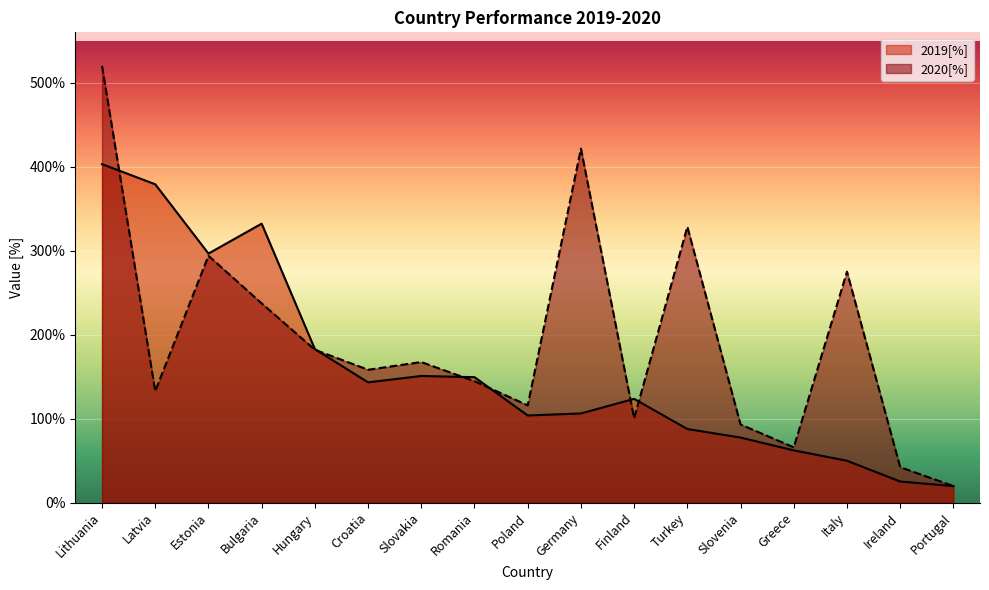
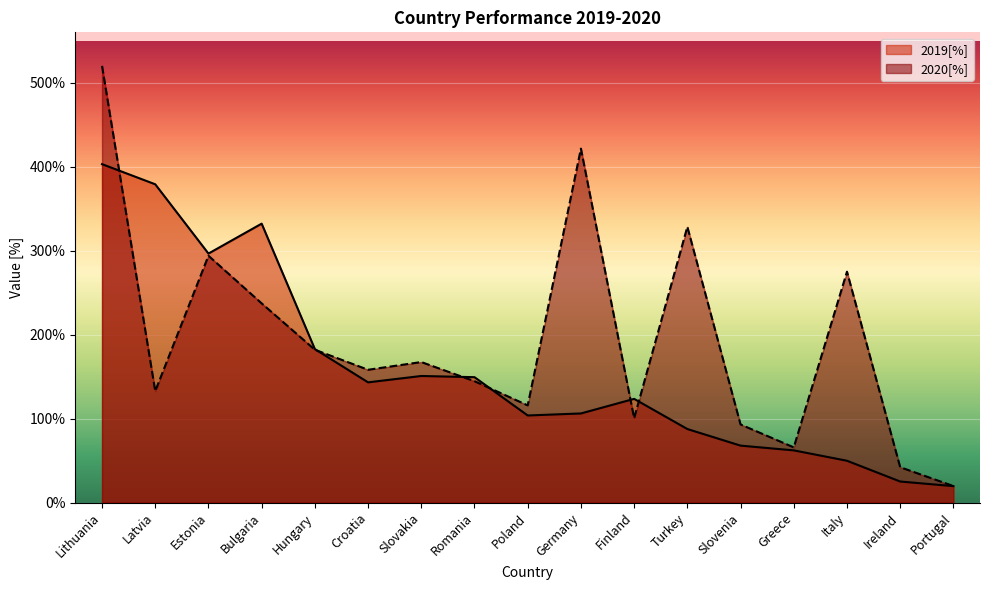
  {
    "2019[%]": {
      "Lithuania": "400%",
      "Latvia": "380%",
      "Bulgaria": "330%",
      "Croatia": "140%",
      "Slovakia": "150%",
      "Romania": "150%",
      "Poland": "100%",
      "Germany": "110%",
      "Finland": "120%",
      "Turkey": "90%",
-     "Slovenia": "80%",
+     "Slovenia": "70%",
      "Greece": "60%",
      "Italy": "50%",
      "Ireland": "30%"
    },
    "2020[%]": {
      "Lithuania": "520%",
      "Latvia": "130%",
      "Bulgaria": "240%",
      "Croatia": "160%",
      "Slovakia": "170%",
      "Romania": "140%",
      "Poland": "120%",
      "Germany": "420%",
      "Finland": "100%",
      "Turkey": "330%",
      "Slovenia": "90%",
      "Greece": "70%",
      "Italy": "270%",
      "Ireland": "40%"
    }
  }
